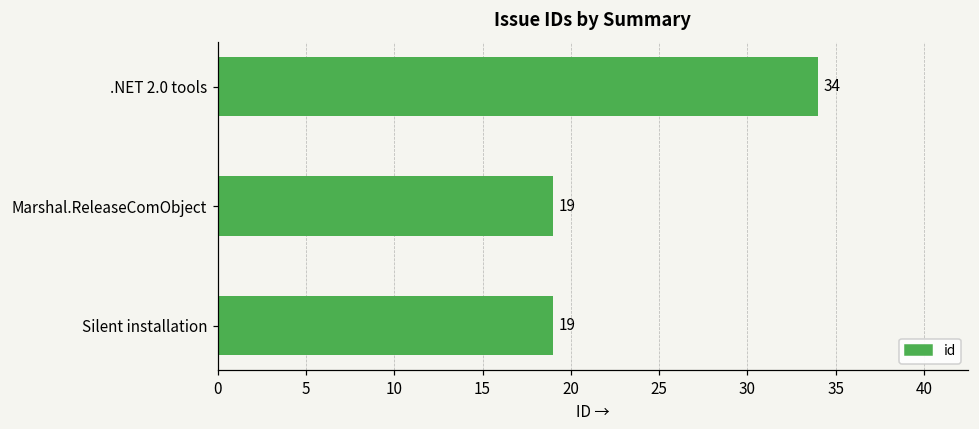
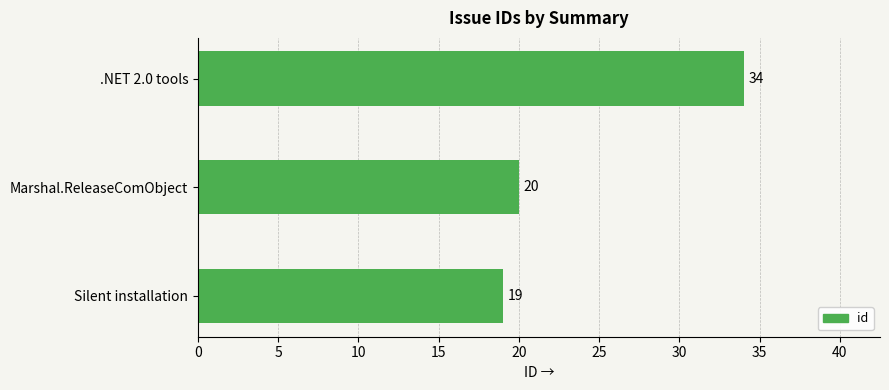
  {
    ".NET 2.0 tools": 34,
-   "Marshal.ReleaseComObject": 19,
+   "Marshal.ReleaseComObject": 20,
    "Silent installation": 19
  }
